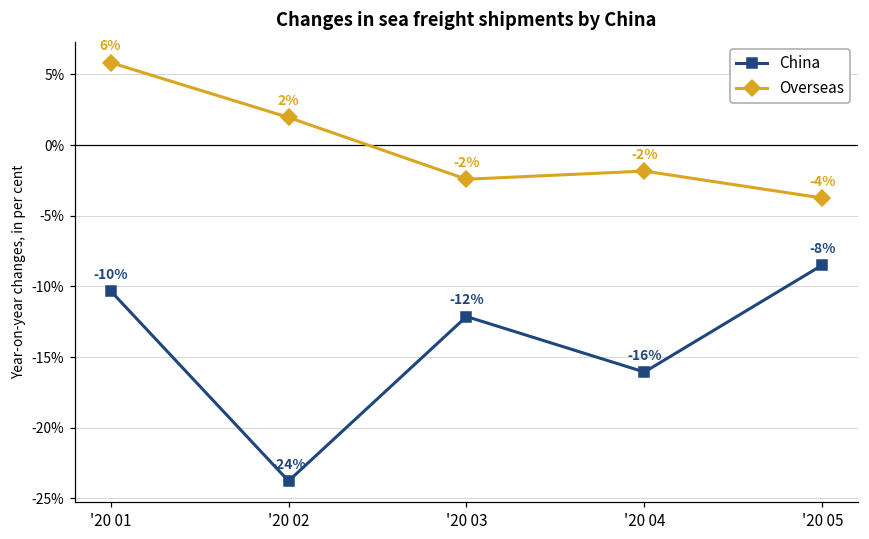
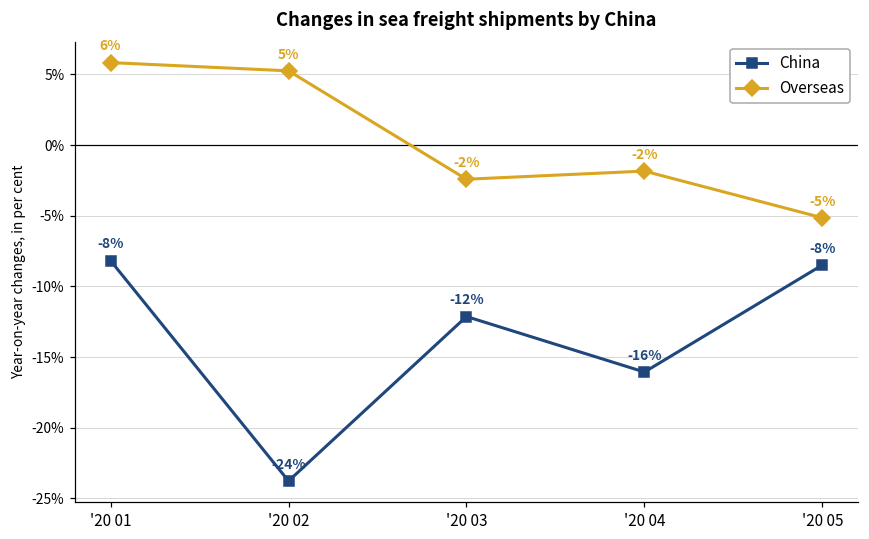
  {
    "China": {
-     "'20 01": "-10%",
+     "'20 01": "-8%",
      "'20 02": "-24%",
      "'20 03": "-12%",
      "'20 04": "-16%",
      "'20 05": "-8%"
    },
    "Overseas": {
      "'20 01": "6%",
-     "'20 02": "2%",
+     "'20 02": "5%",
      "'20 03": "-2%",
      "'20 04": "-2%",
-     "'20 05": "-4%"
+     "'20 05": "-5%"
    }
  }
